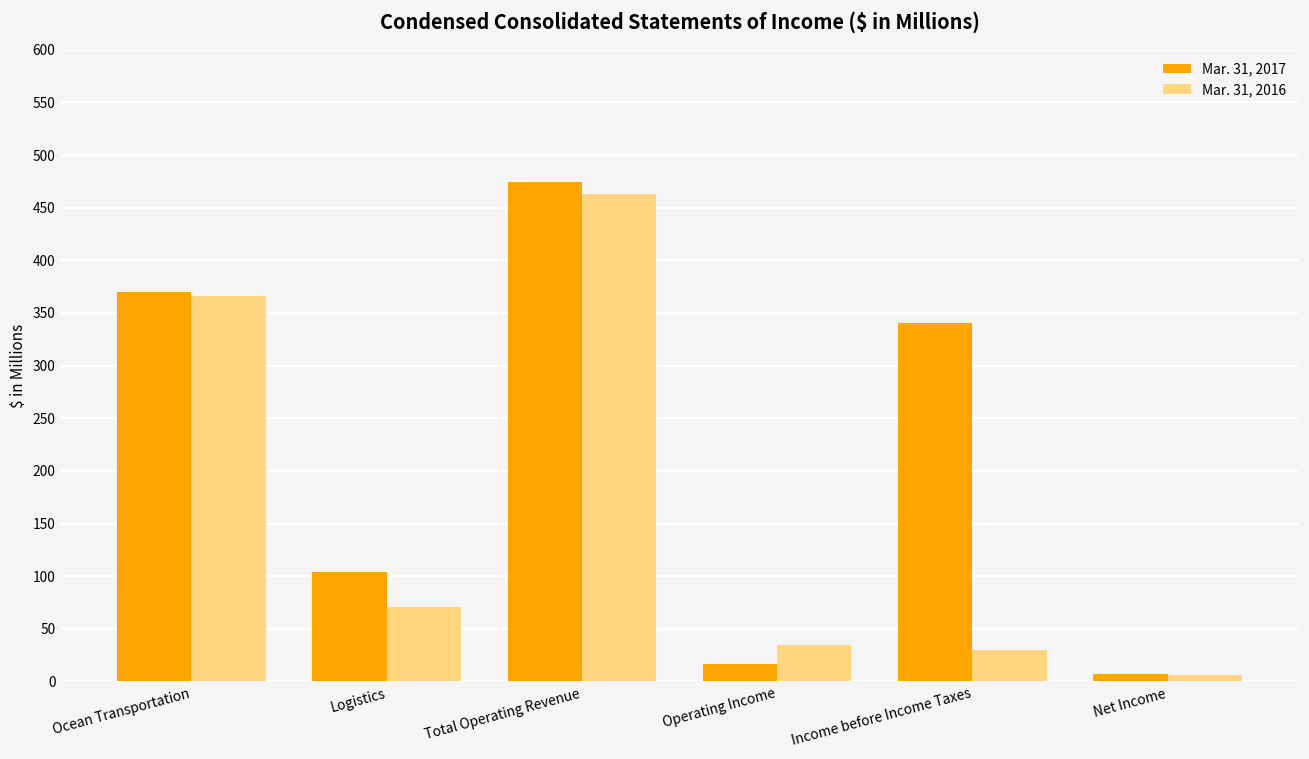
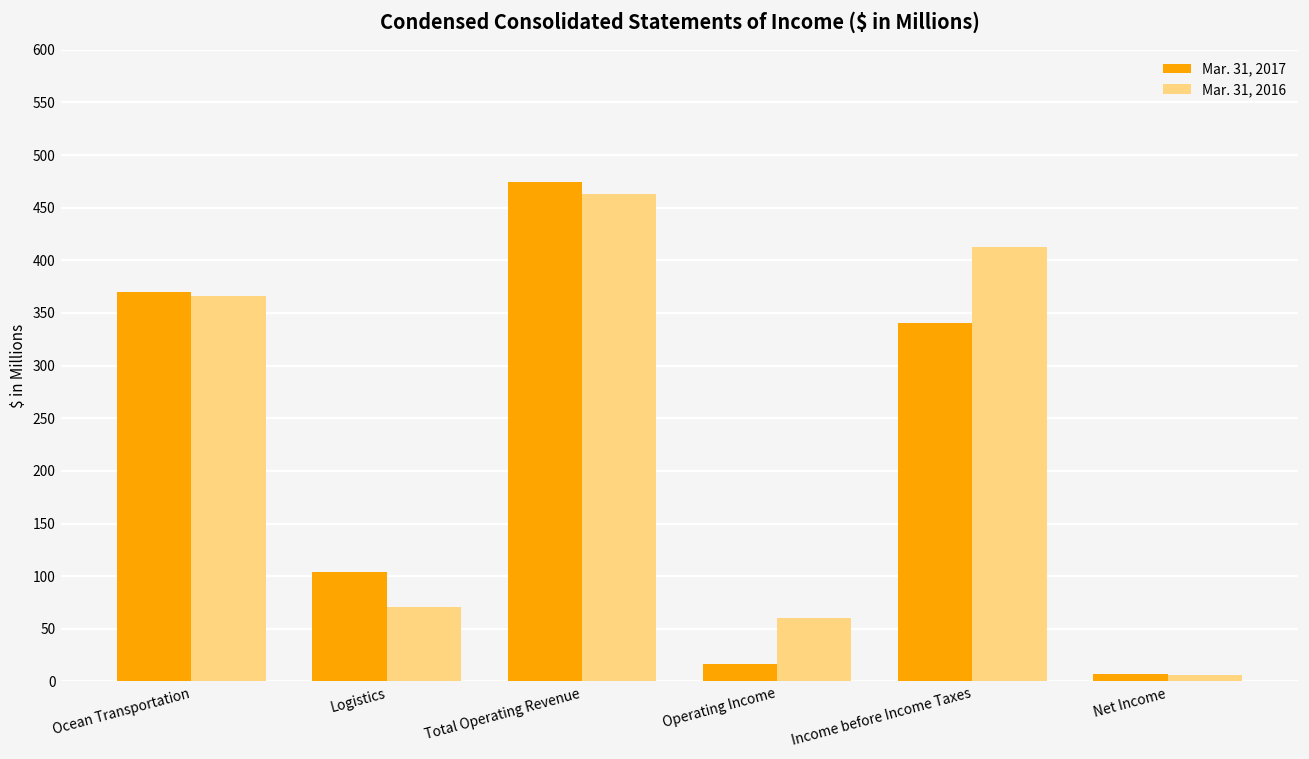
  {
    "Mar. 31, 2017": {
      "Ocean Transportation": 370,
      "Logistics": 100,
      "Total Operating Revenue": 470,
      "Operating Income": 20,
      "Income before Income Taxes": 340,
      "Net Income": 10
    },
    "Mar. 31, 2016": {
      "Ocean Transportation": 370,
      "Logistics": 70,
      "Total Operating Revenue": 460,
-     "Operating Income": 30,
-     "Income before Income Taxes": 30,
+     "Operating Income": 60,
+     "Income before Income Taxes": 410,
      "Net Income": 10
    }
  }
